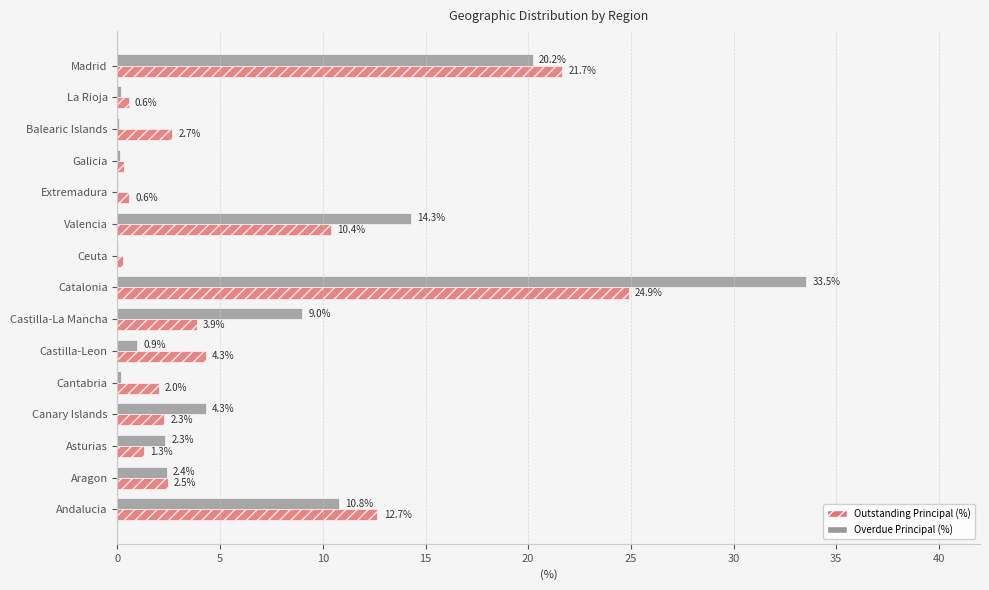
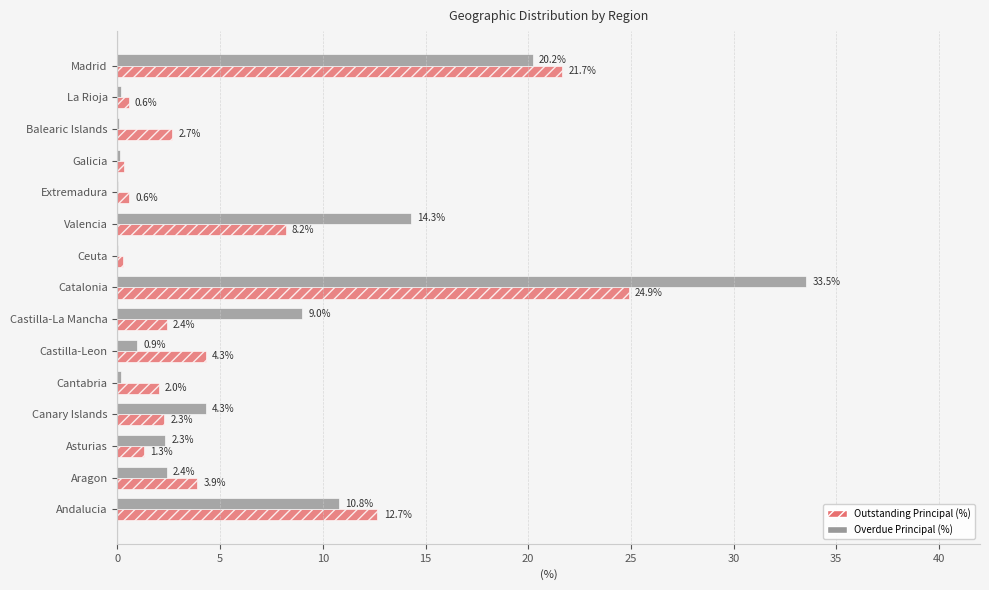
  {
    "Outstanding Principal (%)": {
      "Madrid": "21.7%",
      "La Rioja": "0.6%",
      "Balearic Islands": "2.7%",
      "Extremadura": "0.6%",
-     "Valencia": "10.4%",
+     "Valencia": "8.2%",
      "Catalonia": "24.9%",
-     "Castilla-La Mancha": "3.9%",
+     "Castilla-La Mancha": "2.4%",
      "Castilla-Leon": "4.3%",
      "Cantabria": "2.0%",
      "Canary Islands": "2.3%",
      "Asturias": "1.3%",
-     "Aragon": "2.5%",
+     "Aragon": "3.9%",
      "Andalucia": "12.7%"
    },
    "Overdue Principal (%)": {
      "Madrid": "20.2%",
      "Valencia": "14.3%",
      "Catalonia": "33.5%",
      "Castilla-La Mancha": "9.0%",
      "Castilla-Leon": "0.9%",
      "Canary Islands": "4.3%",
      "Asturias": "2.3%",
      "Aragon": "2.4%",
      "Andalucia": "10.8%"
    }
  }
